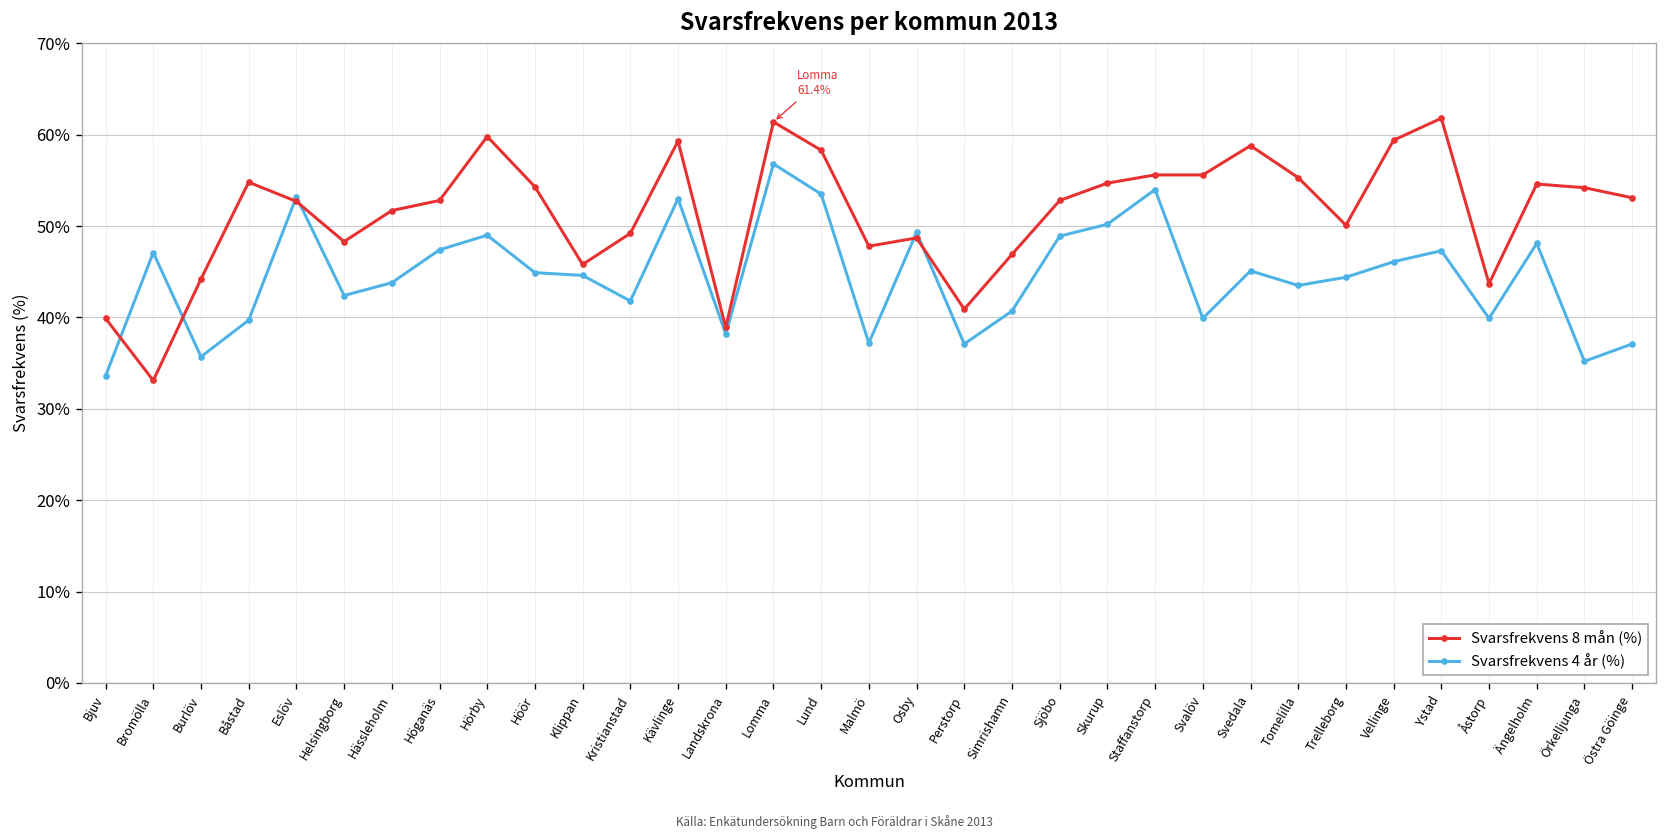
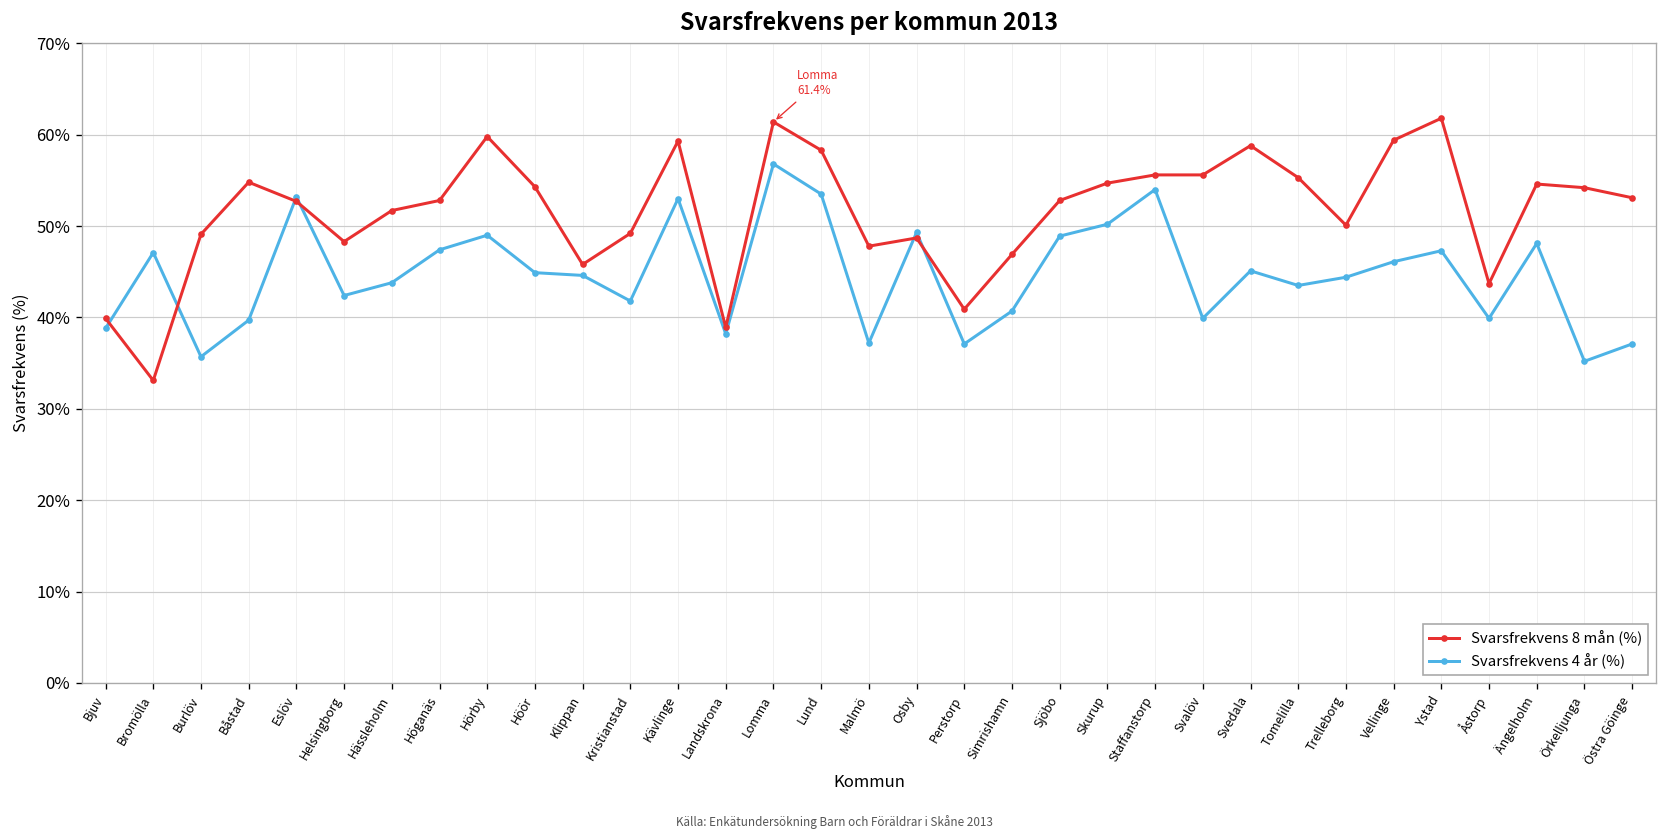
  {
    "Svarsfrekvens 8 mån (%)": {
      "Bjuv": "40%",
      "Bromölla": "33%",
-     "Burlöv": "44%",
+     "Burlöv": "49%",
      "Båstad": "55%",
      "Eslöv": "53%",
      "Helsingborg": "48%",
      "Hässleholm": "52%",
      "Höganäs": "53%",
      "Hörby": "60%",
      "Höör": "54%",
      "Klippan": "46%",
      "Kristianstad": "49%",
      "Kävlinge": "59%",
      "Landskrona": "39%",
      "Lund": "58%",
      "Malmö": "48%",
      "Osby": "49%",
      "Perstorp": "41%",
      "Simrishamn": "47%",
      "Sjöbo": "53%",
      "Skurup": "55%",
      "Staffanstorp": "56%",
      "Svalöv": "56%",
      "Svedala": "59%",
      "Tomelilla": "55%",
      "Trelleborg": "50%",
      "Vellinge": "59%",
      "Ystad": "62%",
      "Åstorp": "44%",
      "Ängelholm": "55%",
      "Örkelljunga": "54%",
      "Östra Göinge": "53%"
    },
    "Svarsfrekvens 4 år (%)": {
-     "Bjuv": "34%",
+     "Bjuv": "39%",
      "Bromölla": "47%",
      "Burlöv": "36%",
      "Båstad": "40%",
      "Eslöv": "53%",
      "Helsingborg": "42%",
      "Hässleholm": "44%",
      "Höganäs": "47%",
      "Hörby": "49%",
      "Höör": "45%",
      "Klippan": "45%",
      "Kristianstad": "42%",
      "Kävlinge": "53%",
      "Landskrona": "38%",
      "Lomma": "57%",
      "Lund": "54%",
      "Malmö": "37%",
      "Osby": "49%",
      "Perstorp": "37%",
      "Simrishamn": "41%",
      "Sjöbo": "49%",
      "Skurup": "50%",
      "Staffanstorp": "54%",
      "Svalöv": "40%",
      "Svedala": "45%",
      "Tomelilla": "44%",
      "Trelleborg": "44%",
      "Vellinge": "46%",
      "Ystad": "47%",
      "Åstorp": "40%",
      "Ängelholm": "48%",
      "Örkelljunga": "35%",
      "Östra Göinge": "37%"
    }
  }
